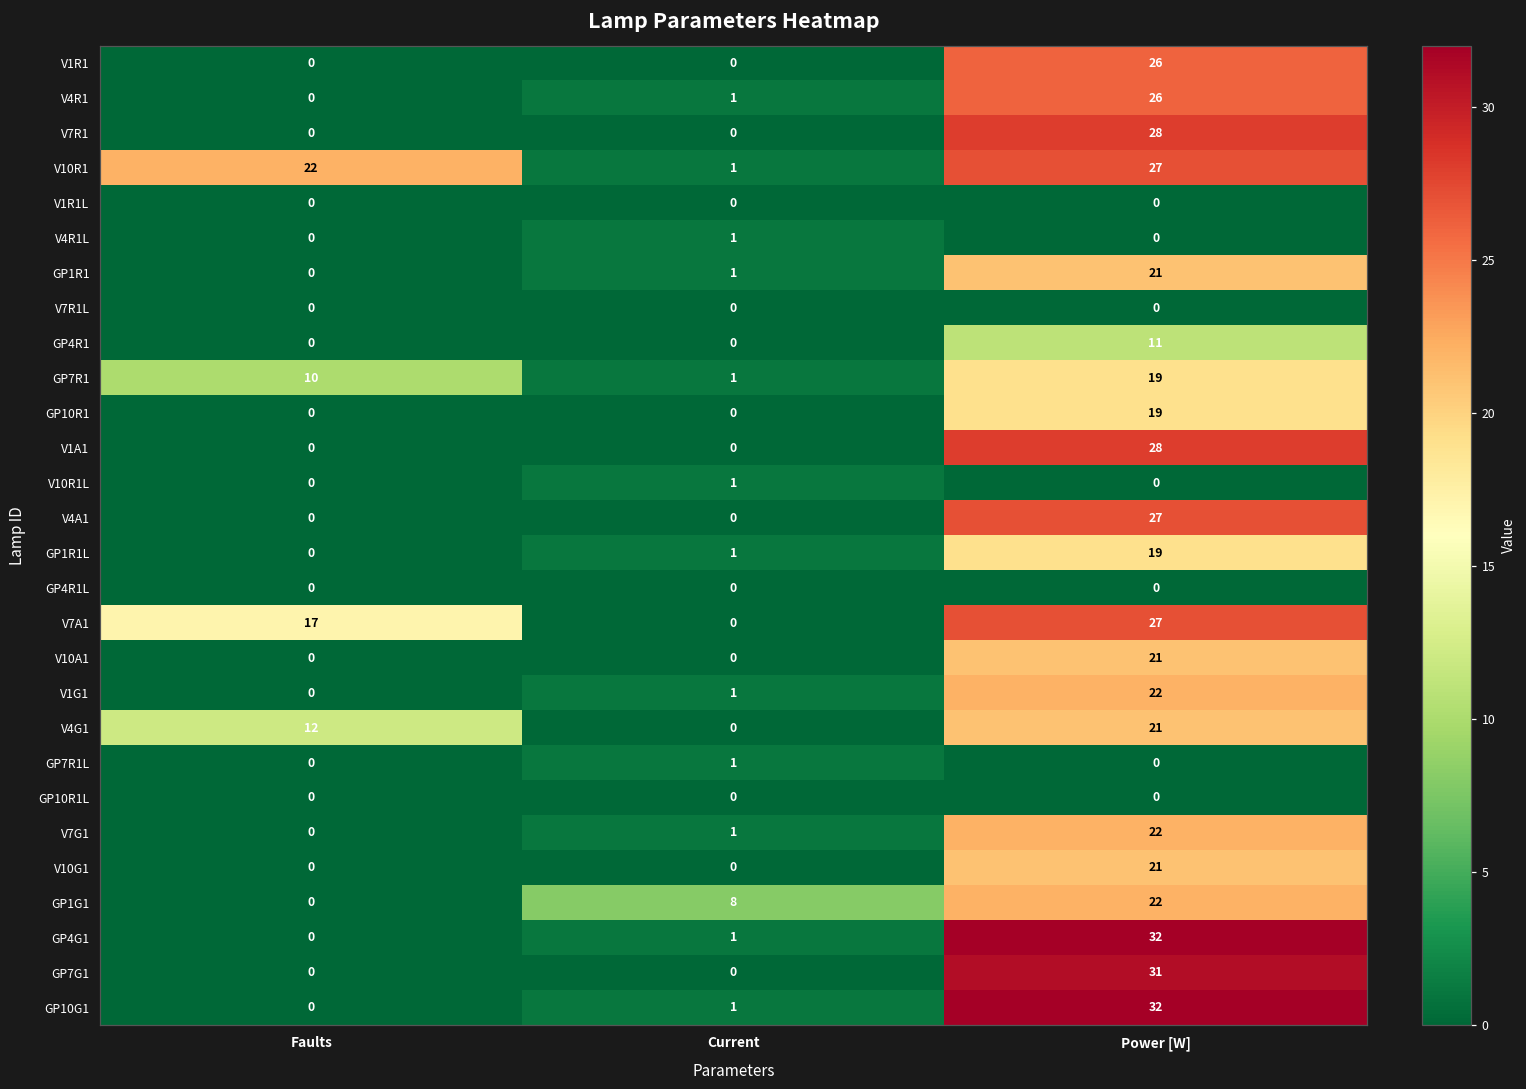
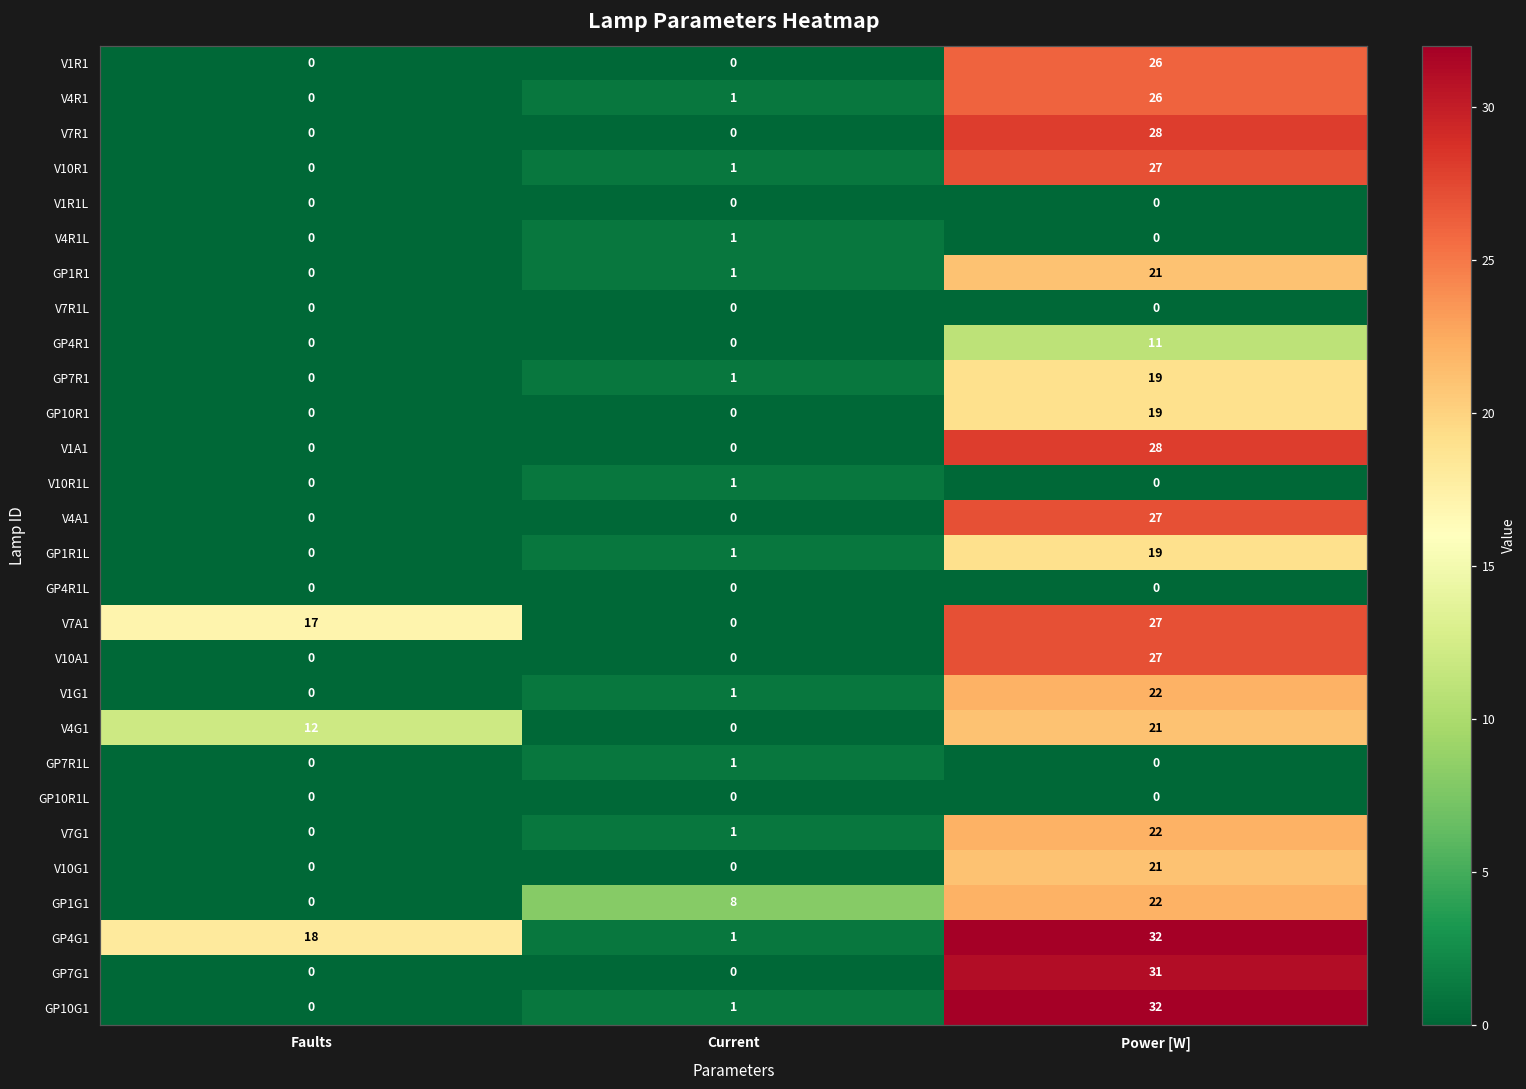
  {
    "V1R1": {
      "Faults": 0,
      "Current": 0,
      "Power [W]": 26
    },
    "V4R1": {
      "Faults": 0,
      "Current": 1,
      "Power [W]": 26
    },
    "V7R1": {
      "Faults": 0,
      "Current": 0,
      "Power [W]": 28
    },
    "V10R1": {
-     "Faults": 22,
+     "Faults": 0,
      "Current": 1,
      "Power [W]": 27
    },
    "V1R1L": {
      "Faults": 0,
      "Current": 0,
      "Power [W]": 0
    },
    "V4R1L": {
      "Faults": 0,
      "Current": 1,
      "Power [W]": 0
    },
    "GP1R1": {
      "Faults": 0,
      "Current": 1,
      "Power [W]": 21
    },
    "V7R1L": {
      "Faults": 0,
      "Current": 0,
      "Power [W]": 0
    },
    "GP4R1": {
      "Faults": 0,
      "Current": 0,
      "Power [W]": 11
    },
    "GP7R1": {
-     "Faults": 10,
+     "Faults": 0,
      "Current": 1,
      "Power [W]": 19
    },
    "GP10R1": {
      "Faults": 0,
      "Current": 0,
      "Power [W]": 19
    },
    "V1A1": {
      "Faults": 0,
      "Current": 0,
      "Power [W]": 28
    },
    "V10R1L": {
      "Faults": 0,
      "Current": 1,
      "Power [W]": 0
    },
    "V4A1": {
      "Faults": 0,
      "Current": 0,
      "Power [W]": 27
    },
    "GP1R1L": {
      "Faults": 0,
      "Current": 1,
      "Power [W]": 19
    },
    "GP4R1L": {
      "Faults": 0,
      "Current": 0,
      "Power [W]": 0
    },
    "V7A1": {
      "Faults": 17,
      "Current": 0,
      "Power [W]": 27
    },
    "V10A1": {
      "Faults": 0,
      "Current": 0,
-     "Power [W]": 21
+     "Power [W]": 27
    },
    "V1G1": {
      "Faults": 0,
      "Current": 1,
      "Power [W]": 22
    },
    "V4G1": {
      "Faults": 12,
      "Current": 0,
      "Power [W]": 21
    },
    "GP7R1L": {
      "Faults": 0,
      "Current": 1,
      "Power [W]": 0
    },
    "GP10R1L": {
      "Faults": 0,
      "Current": 0,
      "Power [W]": 0
    },
    "V7G1": {
      "Faults": 0,
      "Current": 1,
      "Power [W]": 22
    },
    "V10G1": {
      "Faults": 0,
      "Current": 0,
      "Power [W]": 21
    },
    "GP1G1": {
      "Faults": 0,
      "Current": 8,
      "Power [W]": 22
    },
    "GP4G1": {
-     "Faults": 0,
+     "Faults": 18,
      "Current": 1,
      "Power [W]": 32
    },
    "GP7G1": {
      "Faults": 0,
      "Current": 0,
      "Power [W]": 31
    },
    "GP10G1": {
      "Faults": 0,
      "Current": 1,
      "Power [W]": 32
    }
  }
